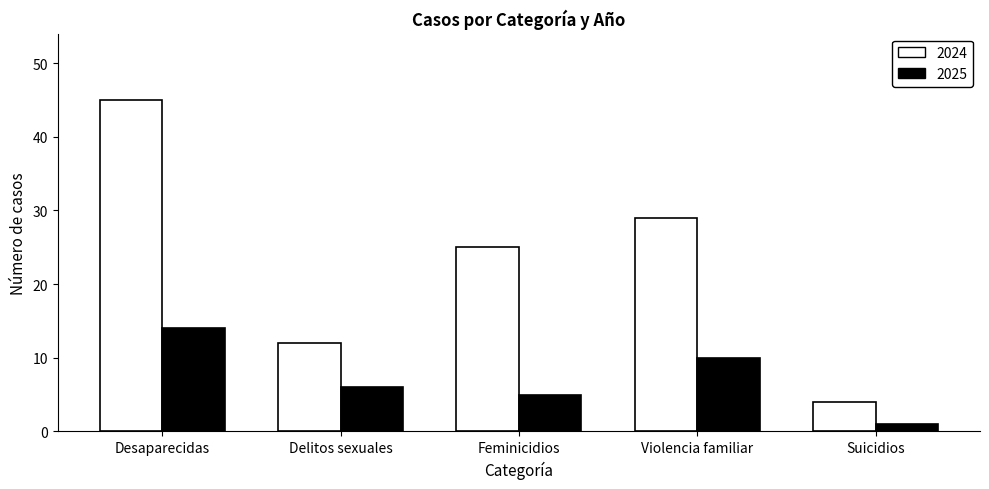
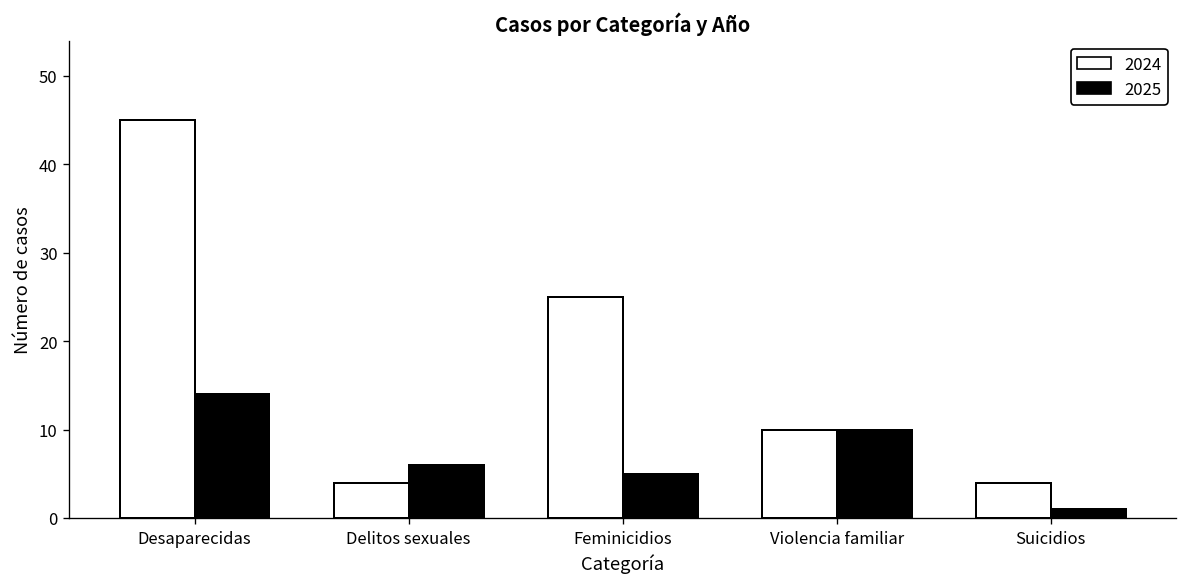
  {
    "2024": {
      "Desaparecidas": 45,
-     "Delitos sexuales": 12,
+     "Delitos sexuales": 4,
      "Feminicidios": 25,
-     "Violencia familiar": 29,
+     "Violencia familiar": 10,
      "Suicidios": 4
    },
    "2025": {
      "Desaparecidas": 14,
      "Delitos sexuales": 6,
      "Feminicidios": 5,
      "Violencia familiar": 10,
      "Suicidios": 1
    }
  }
